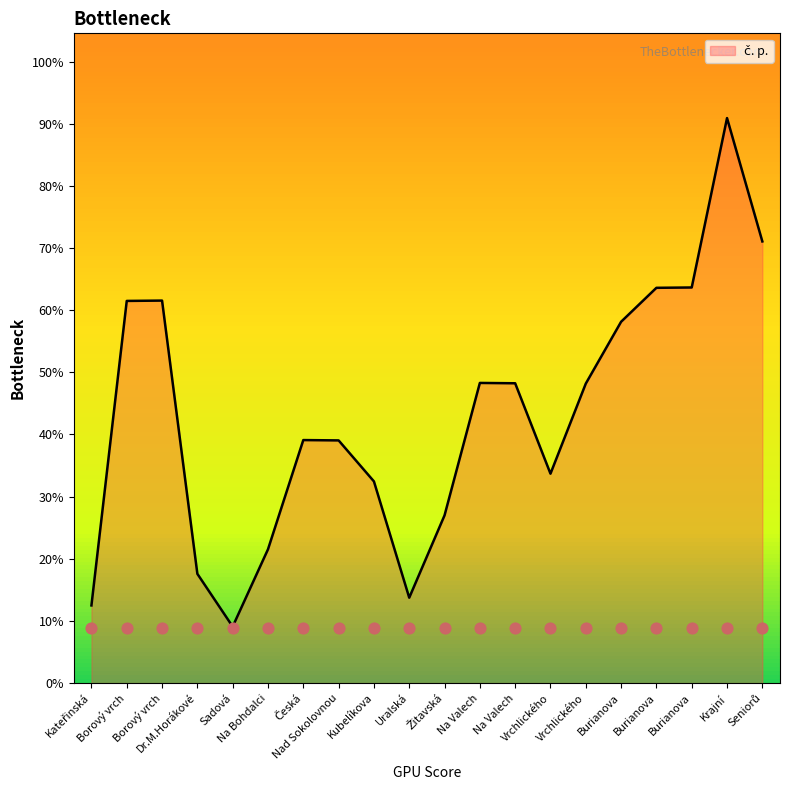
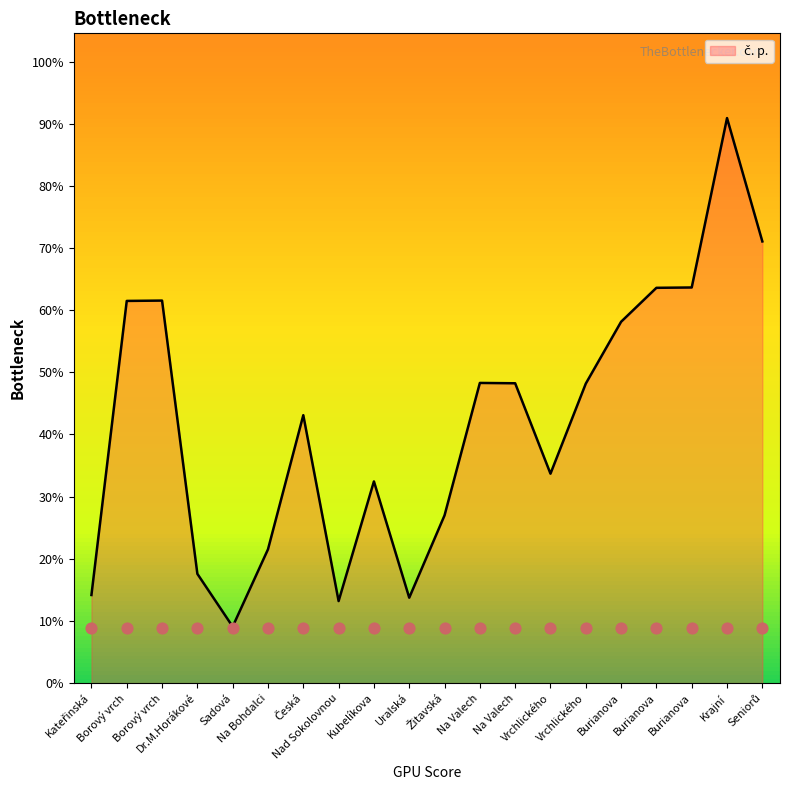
  {
    "č. p.": {
-     "Kateřinská": "12%",
+     "Kateřinská": "14%",
      "Dr.M.Horákové": "18%",
      "Na Bohdalci": "22%",
-     "Česká": "39%",
-     "Nad Sokolovnou": "39%",
+     "Česká": "43%",
+     "Nad Sokolovnou": "13%",
      "Kubelíkova": "32%",
      "Uralská": "14%",
      "Žitavská": "27%",
      "Krajní": "91%",
      "Seniorů": "71%"
    }
  }
